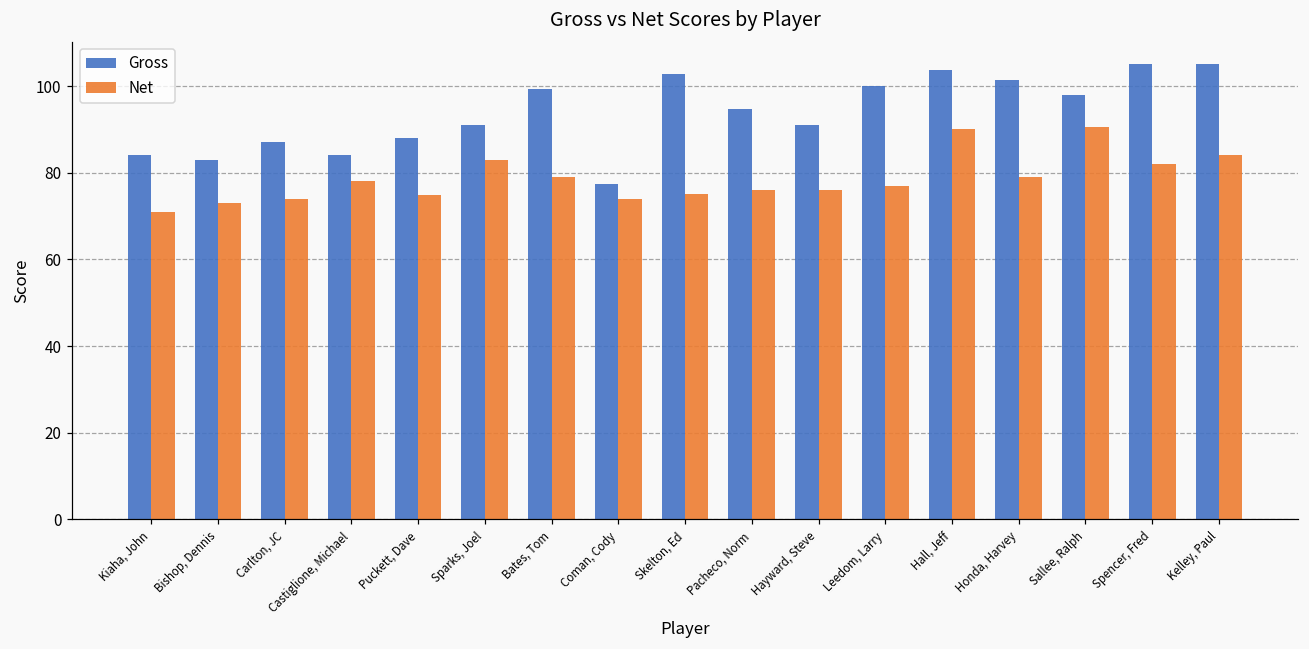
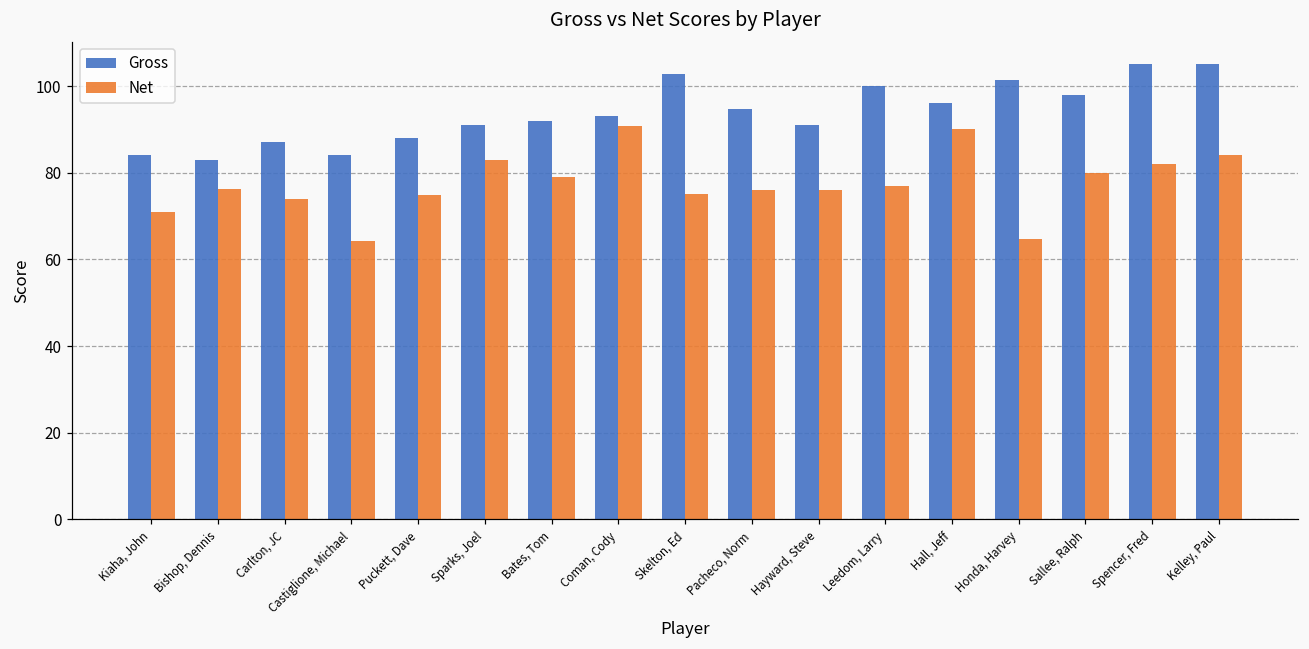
  {
    "Gross": {
      "Kiaha, John": 84,
      "Bishop, Dennis": 83,
      "Carlton, JC": 87,
      "Castiglione, Michael": 84,
      "Puckett, Dave": 88,
      "Sparks, Joel": 91,
-     "Bates, Tom": 99,
-     "Coman, Cody": 77,
+     "Bates, Tom": 92,
+     "Coman, Cody": 93,
      "Skelton, Ed": 103,
      "Pacheco, Norm": 95,
      "Hayward, Steve": 91,
      "Leedom, Larry": 100,
-     "Hall, Jeff": 104,
+     "Hall, Jeff": 96,
      "Honda, Harvey": 101,
      "Sallee, Ralph": 98,
      "Spencer, Fred": 105,
      "Kelley, Paul": 105
    },
    "Net": {
      "Kiaha, John": 71,
-     "Bishop, Dennis": 73,
+     "Bishop, Dennis": 76,
      "Carlton, JC": 74,
-     "Castiglione, Michael": 78,
+     "Castiglione, Michael": 64,
      "Puckett, Dave": 75,
      "Sparks, Joel": 83,
      "Bates, Tom": 79,
-     "Coman, Cody": 74,
+     "Coman, Cody": 91,
      "Skelton, Ed": 75,
      "Pacheco, Norm": 76,
      "Hayward, Steve": 76,
      "Leedom, Larry": 77,
      "Hall, Jeff": 90,
-     "Honda, Harvey": 79,
-     "Sallee, Ralph": 91,
+     "Honda, Harvey": 65,
+     "Sallee, Ralph": 80,
      "Spencer, Fred": 82,
      "Kelley, Paul": 84
    }
  }
